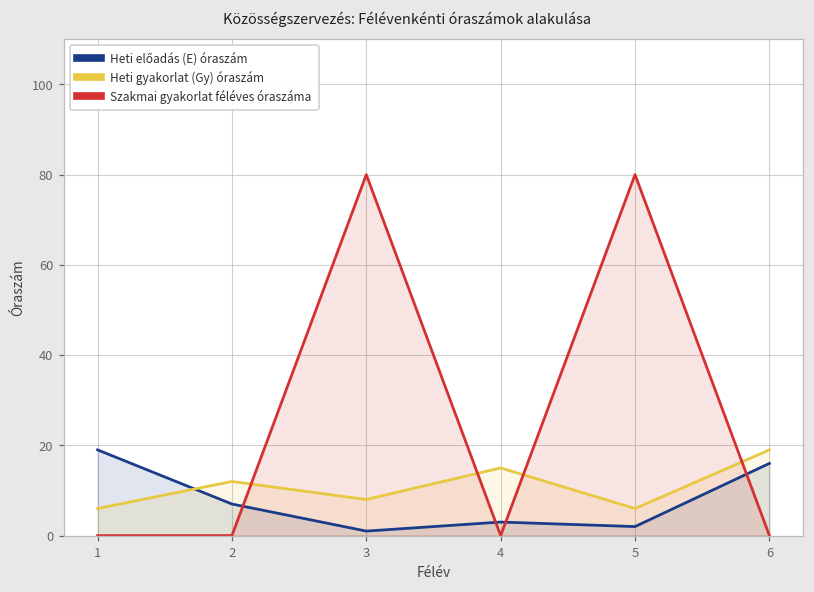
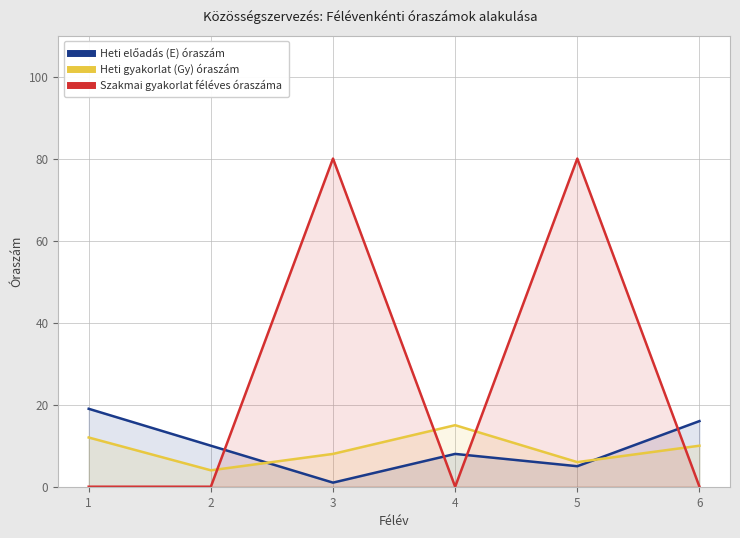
  {
    "Heti előadás (E) óraszám": {
      "1": 19,
-     "2": 7,
+     "2": 10,
      "3": 1,
-     "4": 3,
-     "5": 2,
+     "4": 8,
+     "5": 5,
      "6": 16
    },
    "Heti gyakorlat (Gy) óraszám": {
-     "1": 6,
-     "2": 12,
+     "1": 12,
+     "2": 4,
      "3": 8,
      "4": 15,
      "5": 6,
-     "6": 19
+     "6": 10
    },
    "Szakmai gyakorlat féléves óraszáma": {
      "1": 0,
      "2": 0,
      "3": 80,
      "4": 0,
      "5": 80,
      "6": 0
    }
  }
